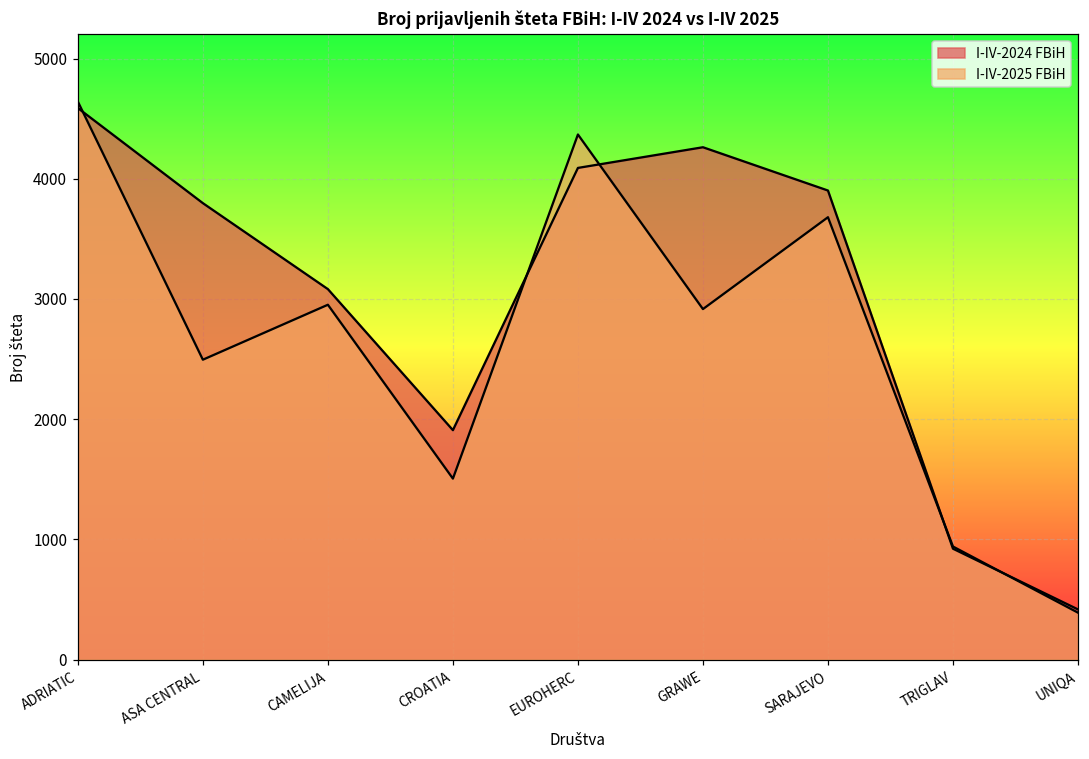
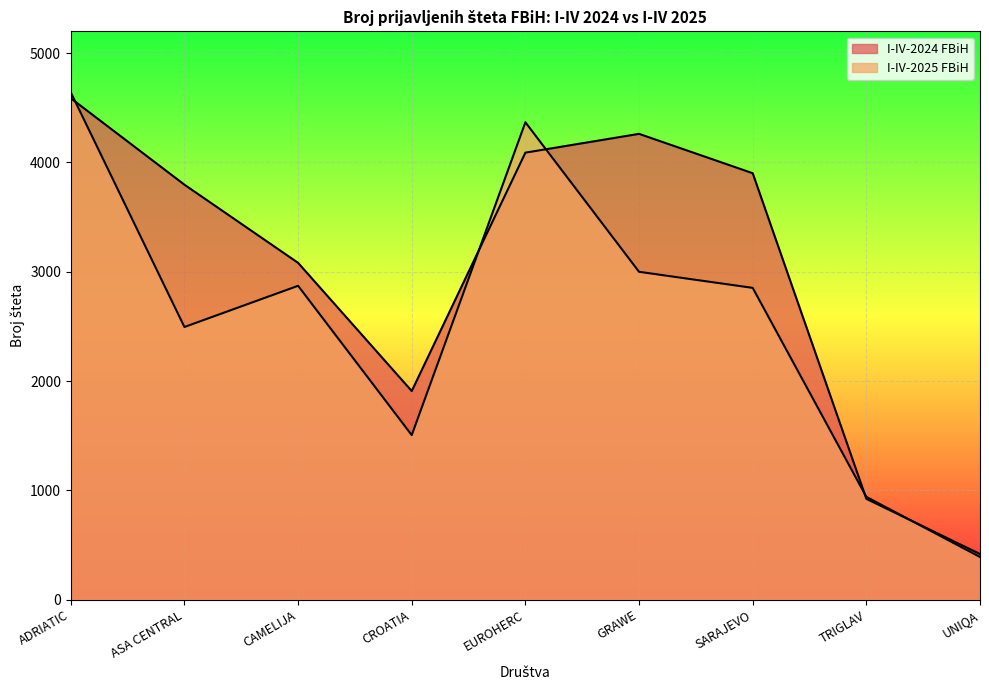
  {
    "I-IV-2024 FBiH": {
      "ADRIATIC": 4590,
      "ASA CENTRAL": 3800,
      "CAMELIJA": 3080,
      "CROATIA": 1910,
      "EUROHERC": 4090,
      "GRAWE": 4260,
      "SARAJEVO": 3900,
      "UNIQA": 420
    },
    "I-IV-2025 FBiH": {
      "ADRIATIC": 4640,
      "ASA CENTRAL": 2500,
-     "CAMELIJA": 2950,
+     "CAMELIJA": 2870,
      "CROATIA": 1510,
      "EUROHERC": 4370,
-     "GRAWE": 2920,
-     "SARAJEVO": 3680,
+     "GRAWE": 3000,
+     "SARAJEVO": 2850,
      "UNIQA": 390
    }
  }
